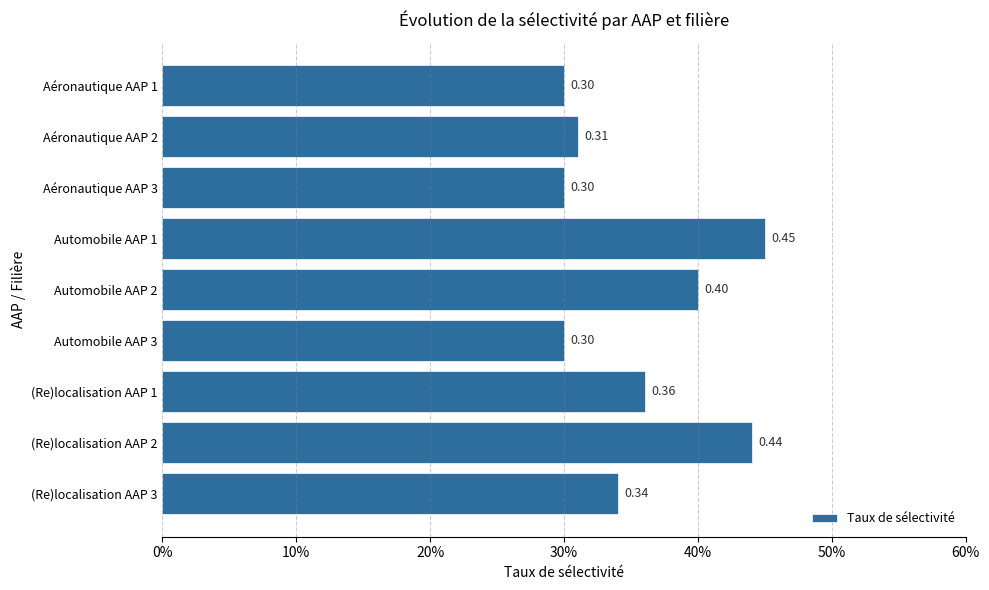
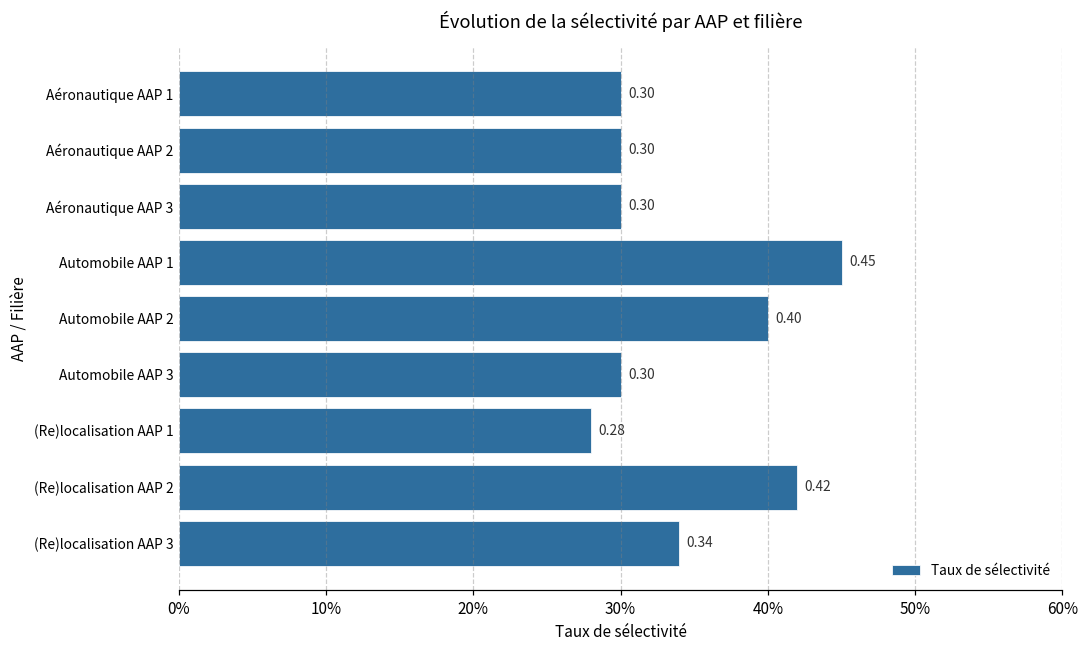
  {
    "Aéronautique AAP 1": 0.30,
-   "Aéronautique AAP 2": 0.31,
+   "Aéronautique AAP 2": 0.30,
    "Aéronautique AAP 3": 0.30,
    "Automobile AAP 1": 0.45,
    "Automobile AAP 2": 0.40,
    "Automobile AAP 3": 0.30,
-   "(Re)localisation AAP 1": 0.36,
-   "(Re)localisation AAP 2": 0.44,
+   "(Re)localisation AAP 1": 0.28,
+   "(Re)localisation AAP 2": 0.42,
    "(Re)localisation AAP 3": 0.34
  }
